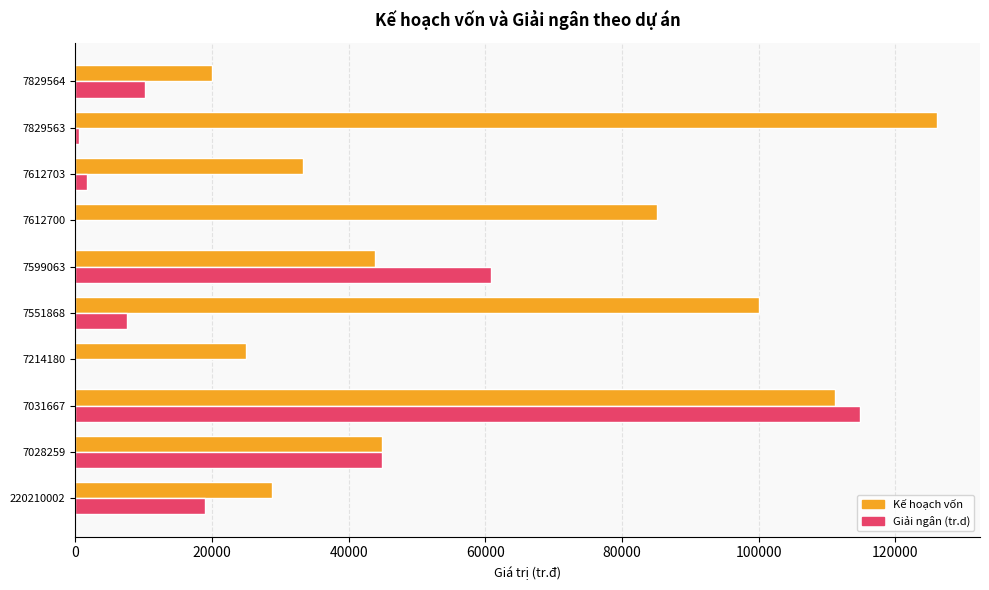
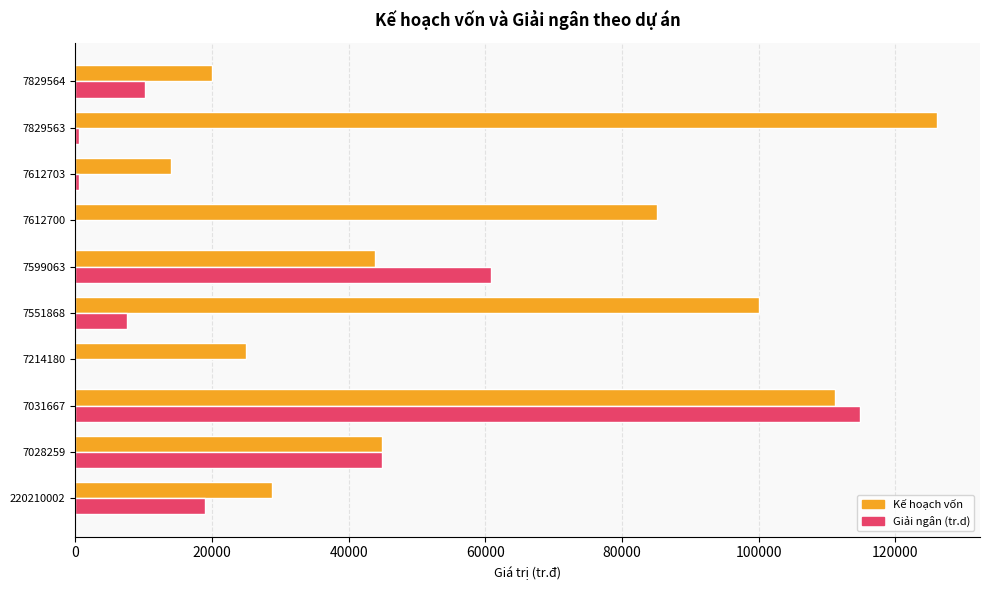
  {
    "Kế hoạch vốn": {
      "7829564": 20000,
      "7829563": 126000,
-     "7612703": 33000,
+     "7612703": 14000,
      "7612700": 85000,
      "7599063": 44000,
      "7551868": 100000,
      "7214180": 25000,
      "7031667": 111000,
      "7028259": 45000,
      "220210002": 29000
    },
    "Giải ngân (tr.d)": {
      "7829564": 10000,
      "7829563": 1000,
-     "7612703": 2000,
+     "7612703": 1000,
      "7612700": 0,
      "7599063": 61000,
      "7551868": 8000,
      "7214180": 0,
      "7031667": 115000,
      "7028259": 45000,
      "220210002": 19000
    }
  }
